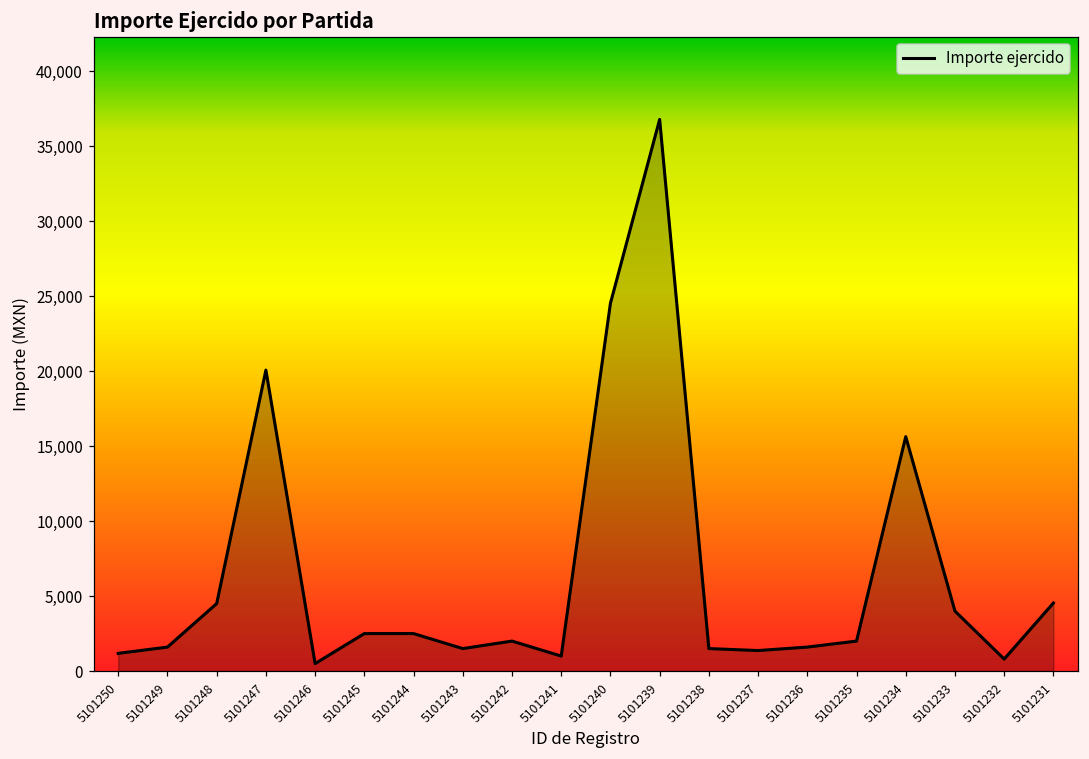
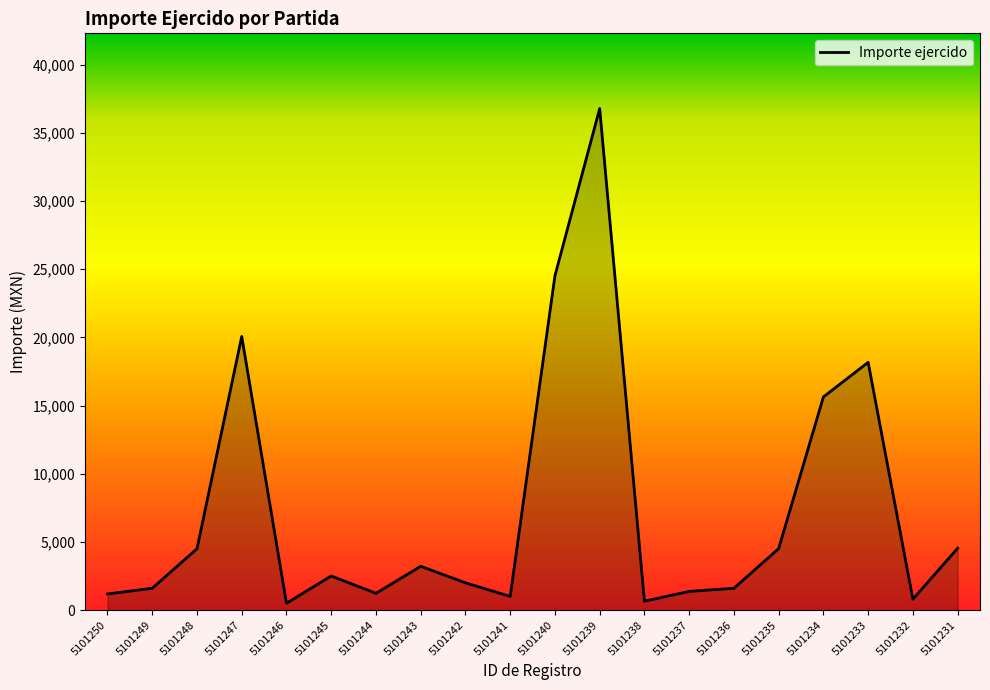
  {
    "5101250": "1,200",
    "5101249": "1,600",
    "5101248": "4,500",
    "5101247": "20,100",
    "5101246": "500",
    "5101245": "2,500",
-   "5101244": "2,500",
-   "5101243": "1,500",
+   "5101244": "1,200",
+   "5101243": "3,200",
    "5101242": "2,000",
    "5101241": "1,000",
    "5101240": "24,500",
    "5101239": "36,800",
-   "5101238": "1,500",
+   "5101238": "700",
    "5101237": "1,400",
    "5101236": "1,600",
-   "5101235": "2,000",
+   "5101235": "4,500",
    "5101234": "15,600",
-   "5101233": "4,000",
+   "5101233": "18,200",
    "5101232": "800",
    "5101231": "4,500"
  }
